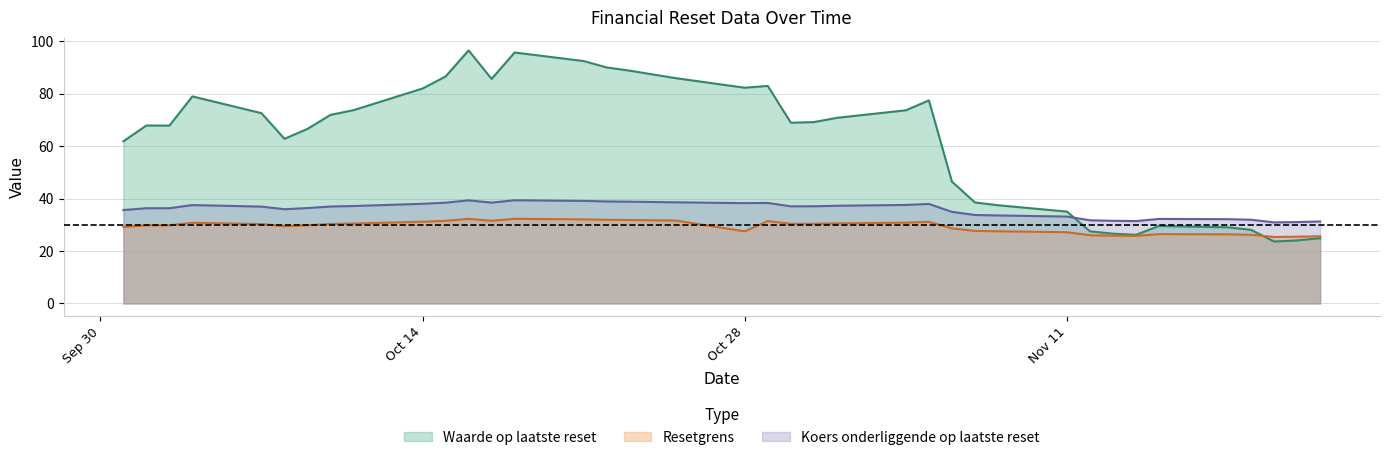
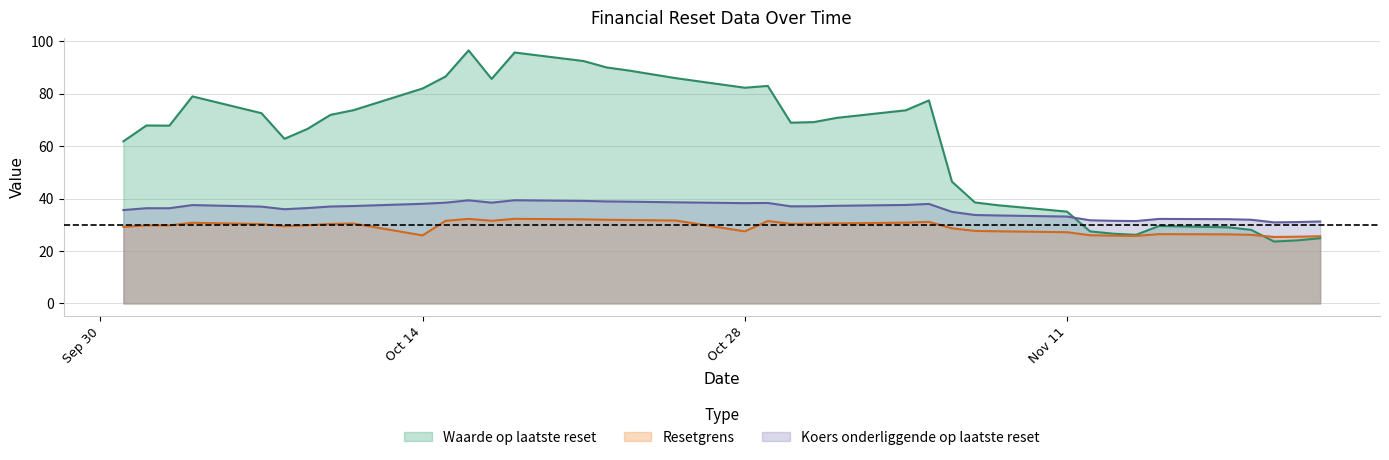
  {
    "Resetgrens": {
-     "Oct 14": 31,
+     "Oct 14": 26,
      "Oct 28": 27,
      "Nov 11": 27
    }
  }
